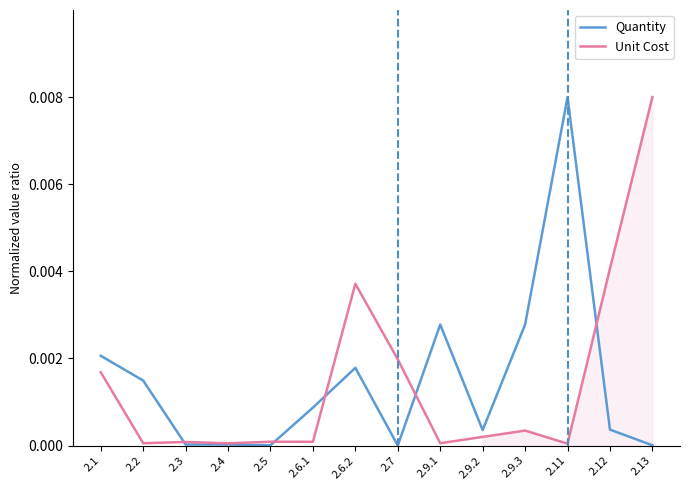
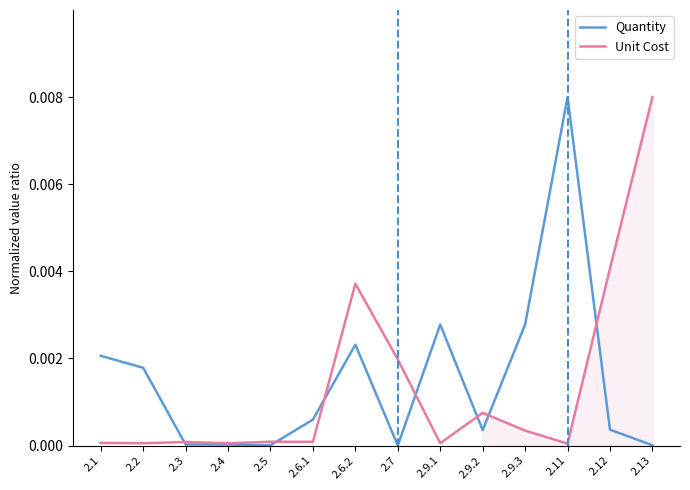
  {
    "Quantity": {
      "2.1": 0.0021,
-     "2.2": 0.0015,
+     "2.2": 0.0018,
      "2.5": 0.0000,
-     "2.6.1": 0.0009,
-     "2.6.2": 0.0018,
+     "2.6.1": 0.0006,
+     "2.6.2": 0.0023,
      "2.7": 0.0000,
      "2.9.1": 0.0028,
      "2.9.2": 0.0004,
      "2.9.3": 0.0028,
      "2.11": 0.0080,
      "2.12": 0.0004,
      "2.13": 0.0000
    },
    "Unit Cost": {
-     "2.1": 0.0017,
+     "2.1": 0.0001,
      "2.2": 0.0001,
      "2.5": 0.0001,
      "2.6.1": 0.0001,
      "2.6.2": 0.0037,
      "2.7": 0.0020,
      "2.9.1": 0.0001,
-     "2.9.2": 0.0002
+     "2.9.2": 0.0008
    }
  }
